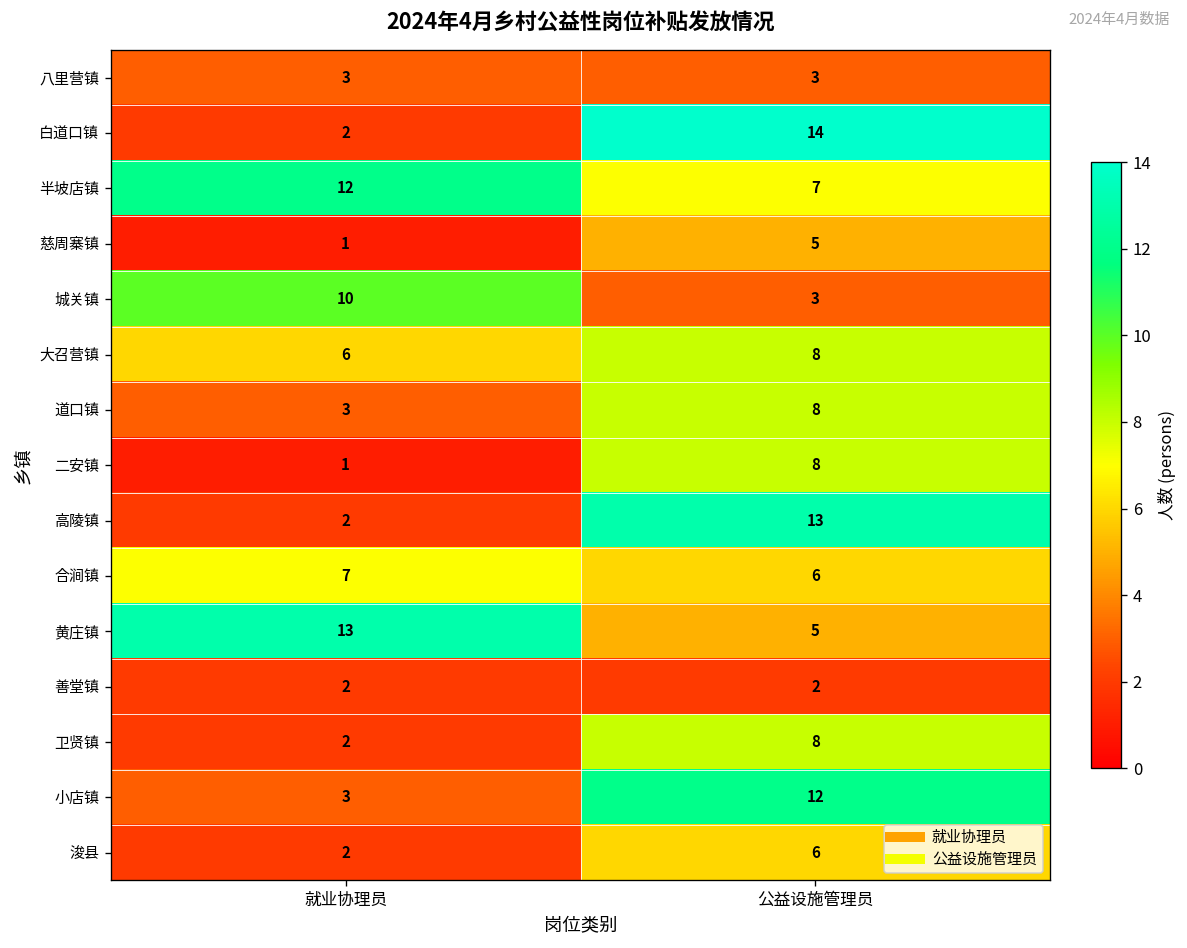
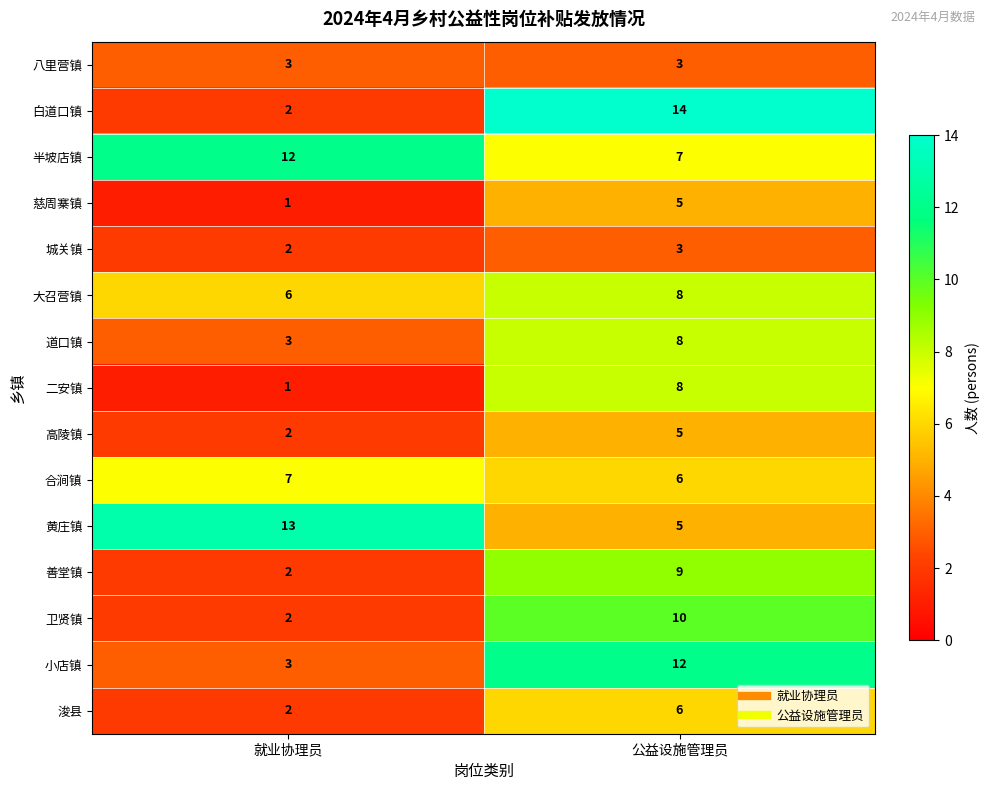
  {
    "八里营镇": {
      "就业协理员": 3,
      "公益设施管理员": 3
    },
    "白道口镇": {
      "就业协理员": 2,
      "公益设施管理员": 14
    },
    "半坡店镇": {
      "就业协理员": 12,
      "公益设施管理员": 7
    },
    "慈周寨镇": {
      "就业协理员": 1,
      "公益设施管理员": 5
    },
    "城关镇": {
-     "就业协理员": 10,
+     "就业协理员": 2,
      "公益设施管理员": 3
    },
    "大召营镇": {
      "就业协理员": 6,
      "公益设施管理员": 8
    },
    "道口镇": {
      "就业协理员": 3,
      "公益设施管理员": 8
    },
    "二安镇": {
      "就业协理员": 1,
      "公益设施管理员": 8
    },
    "高陵镇": {
      "就业协理员": 2,
-     "公益设施管理员": 13
+     "公益设施管理员": 5
    },
    "合涧镇": {
      "就业协理员": 7,
      "公益设施管理员": 6
    },
    "黄庄镇": {
      "就业协理员": 13,
      "公益设施管理员": 5
    },
    "善堂镇": {
      "就业协理员": 2,
-     "公益设施管理员": 2
+     "公益设施管理员": 9
    },
    "卫贤镇": {
      "就业协理员": 2,
-     "公益设施管理员": 8
+     "公益设施管理员": 10
    },
    "小店镇": {
      "就业协理员": 3,
      "公益设施管理员": 12
    },
    "浚县": {
      "就业协理员": 2,
      "公益设施管理员": 6
    }
  }
